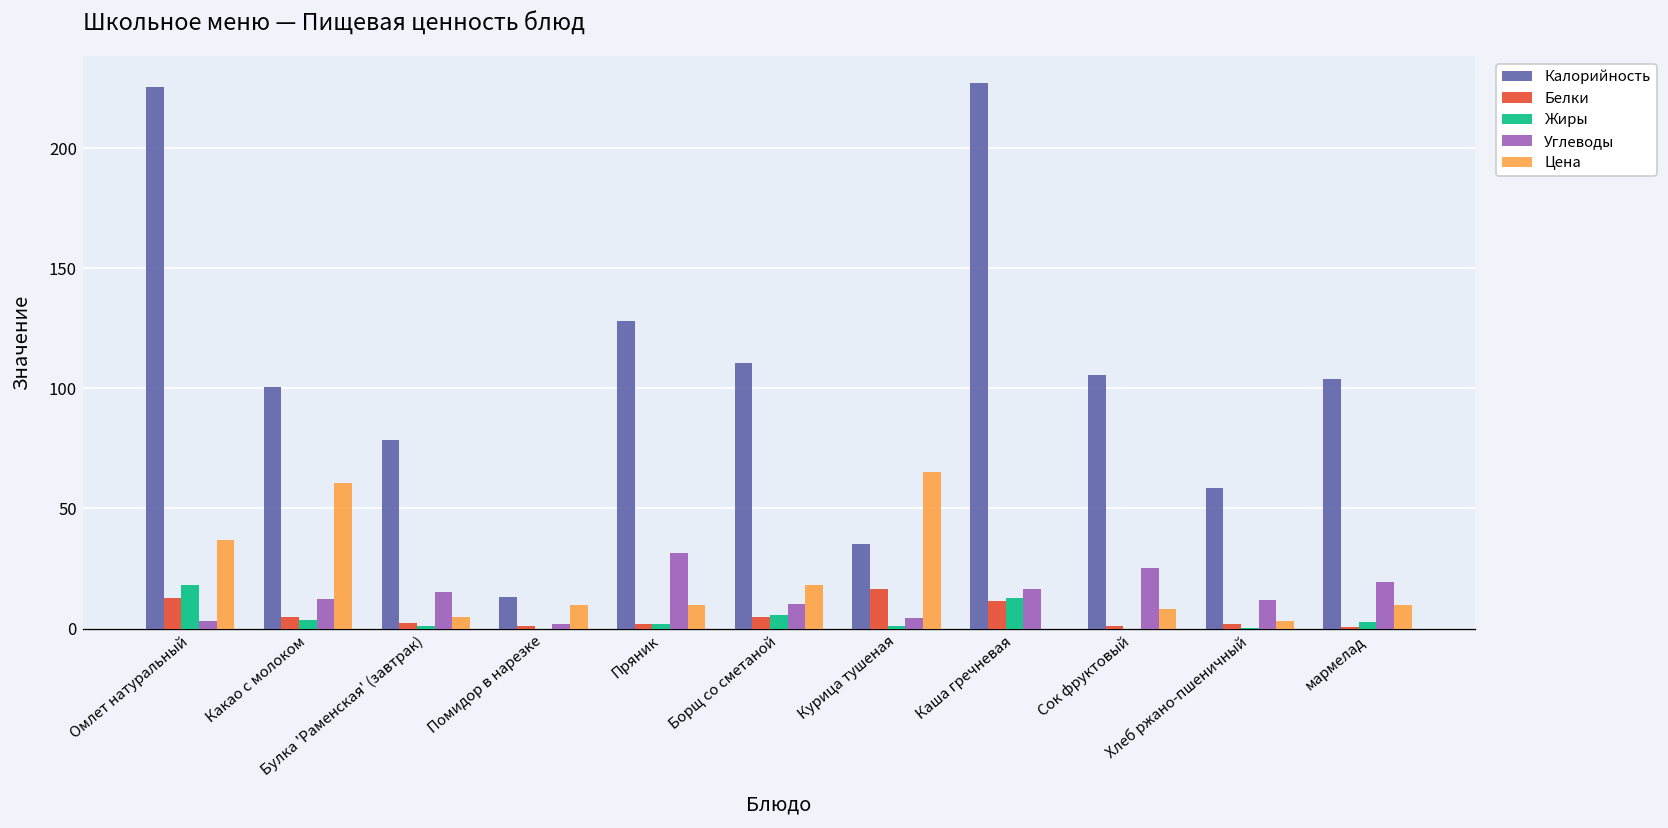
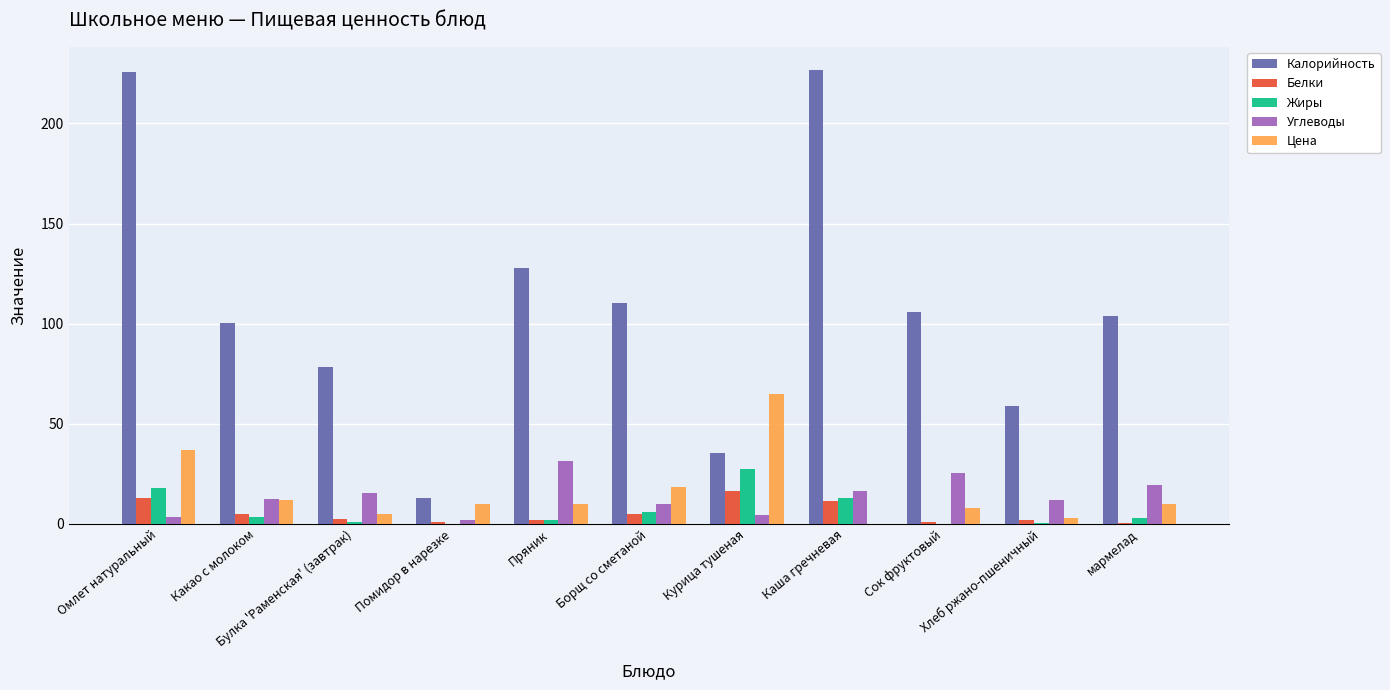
  {
    "Калорийность": {
      "Омлет натуральный": 226,
      "Какао с молоком": 100,
      "Булка 'Раменская' (завтрак)": 79,
      "Помидор в нарезке": 13,
      "Пряник": 128,
      "Борщ со сметаной": 110,
      "Курица тушеная": 35,
      "Каша гречневая": 227,
      "Сок фруктовый": 106,
      "Хлеб ржано-пшеничный": 59,
      "мармелад": 104
    },
    "Белки": {
      "Омлет натуральный": 13,
      "Какао с молоком": 5,
      "Булка 'Раменская' (завтрак)": 2,
      "Пряник": 2,
      "Борщ со сметаной": 5,
      "Курица тушеная": 17,
      "Каша гречневая": 12,
      "Хлеб ржано-пшеничный": 2
    },
    "Жиры": {
      "Омлет натуральный": 18,
      "Какао с молоком": 4,
      "Помидор в нарезке": 0,
      "Пряник": 2,
      "Борщ со сметаной": 6,
-     "Курица тушеная": 1,
+     "Курица тушеная": 27,
      "Каша гречневая": 13,
      "Сок фруктовый": 0,
      "мармелад": 3
    },
    "Углеводы": {
      "Омлет натуральный": 3,
      "Какао с молоком": 13,
      "Булка 'Раменская' (завтрак)": 15,
      "Помидор в нарезке": 2,
      "Пряник": 32,
      "Борщ со сметаной": 10,
      "Курица тушеная": 5,
      "Каша гречневая": 17,
      "Сок фруктовый": 25,
      "Хлеб ржано-пшеничный": 12,
      "мармелад": 19
    },
    "Цена": {
      "Омлет натуральный": 37,
-     "Какао с молоком": 61,
+     "Какао с молоком": 12,
      "Булка 'Раменская' (завтрак)": 5,
      "Помидор в нарезке": 10,
      "Пряник": 10,
      "Борщ со сметаной": 18,
      "Курица тушеная": 65,
      "Каша гречневая": 0,
      "Сок фруктовый": 8,
      "Хлеб ржано-пшеничный": 3,
      "мармелад": 10
    }
  }
